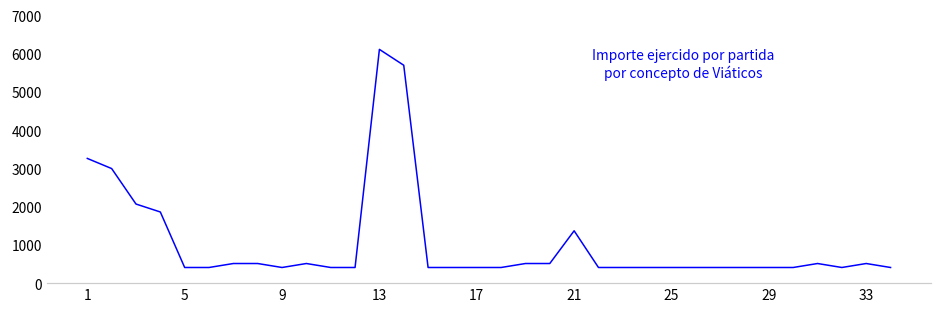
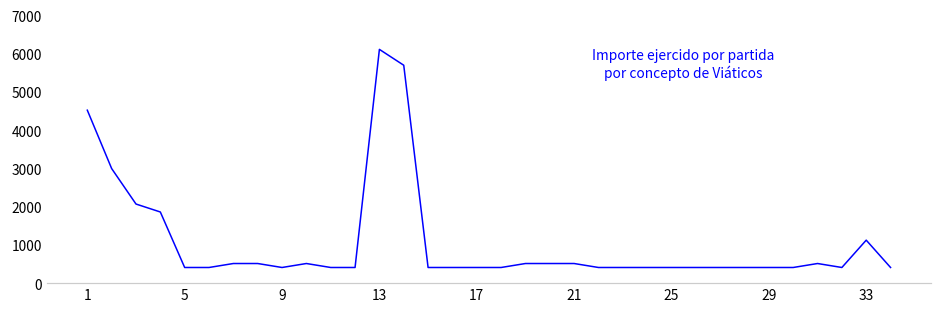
  {
-   "1": 3300,
+   "1": 4500,
    "5": 400,
    "9": 400,
    "13": 6100,
    "17": 400,
-   "21": 1400,
+   "21": 500,
    "25": 400,
    "29": 400,
-   "33": 500
+   "33": 1100
  }
